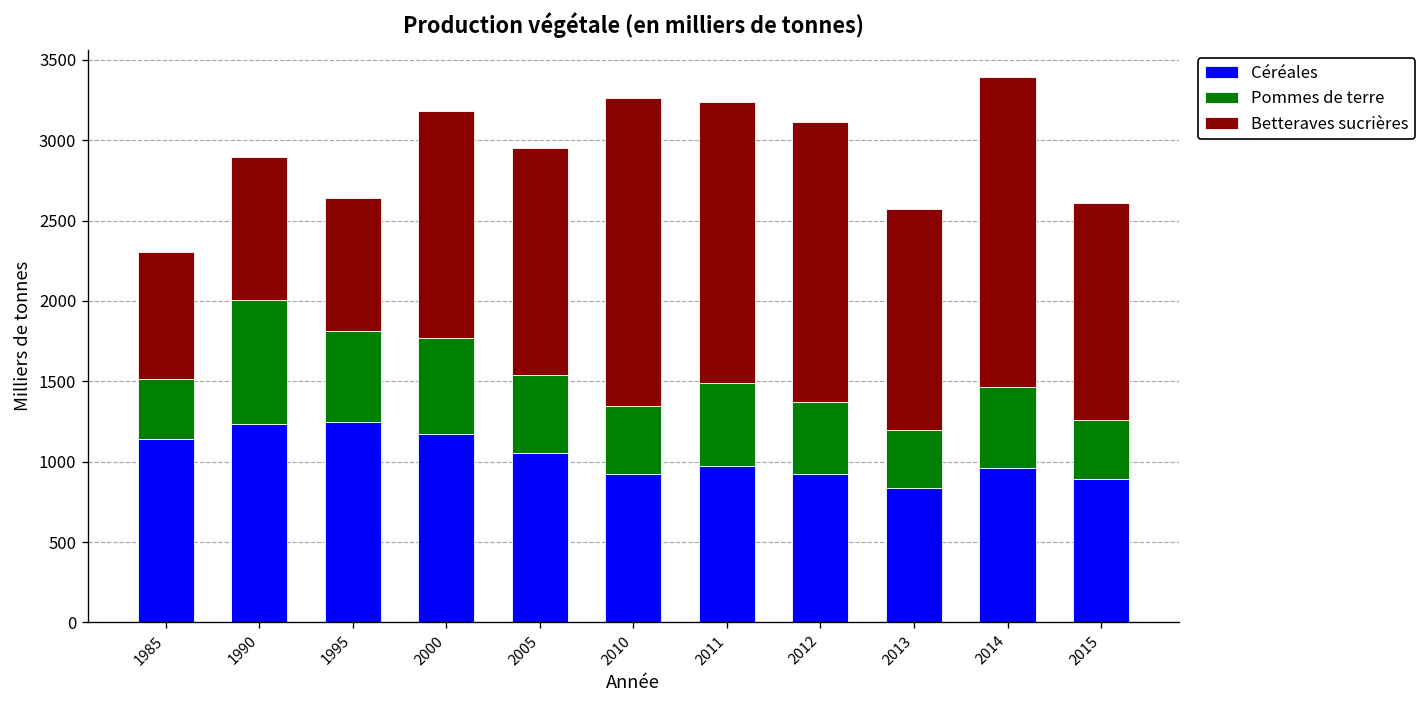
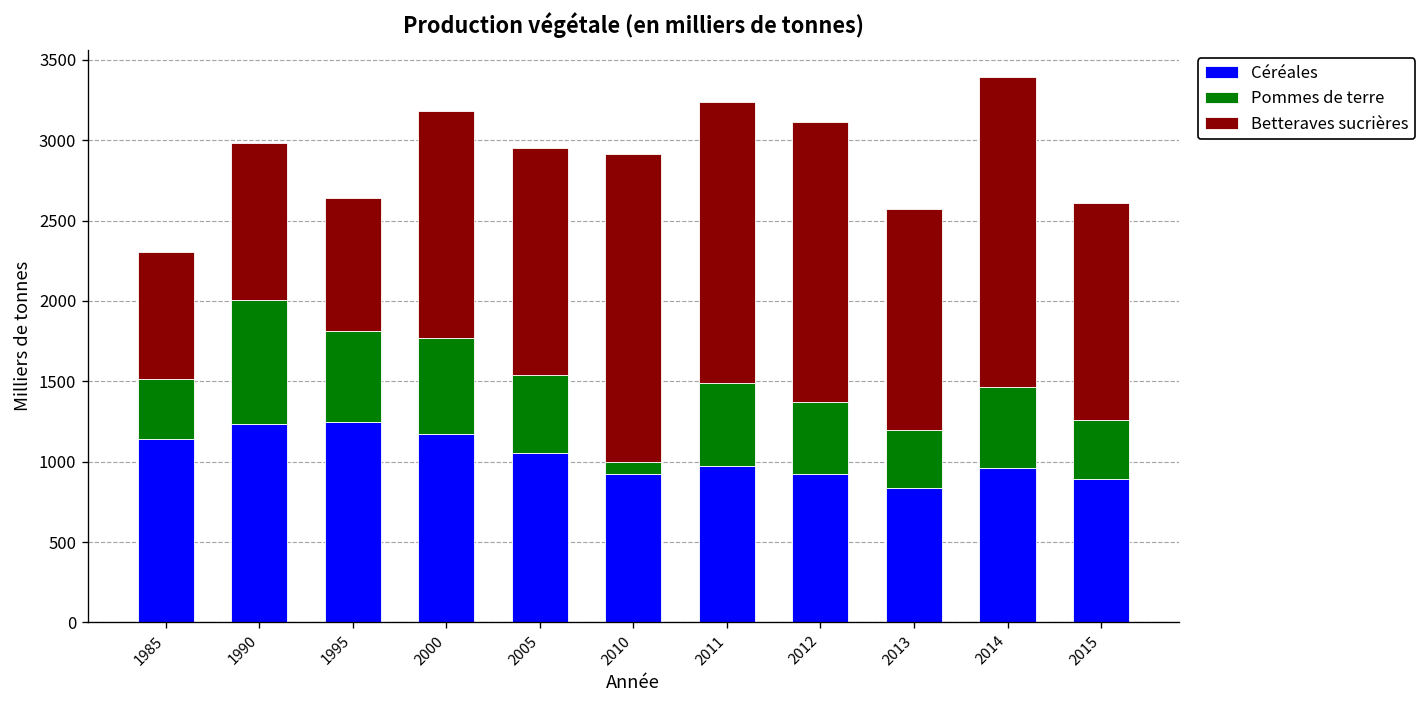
  {
    "Céréales": {
      "1985": 1140,
      "1990": 1240,
      "1995": 1250,
      "2000": 1170,
      "2005": 1060,
      "2010": 920,
      "2011": 970,
      "2012": 920,
      "2013": 840,
      "2014": 960,
      "2015": 890
    },
    "Pommes de terre": {
      "1985": 380,
      "1990": 770,
      "1995": 570,
      "2000": 600,
      "2005": 490,
-     "2010": 420,
+     "2010": 70,
      "2011": 520,
      "2012": 450,
      "2013": 360,
      "2014": 500,
      "2015": 370
    },
    "Betteraves sucrières": {
      "1985": 790,
-     "1990": 890,
+     "1990": 970,
      "1995": 820,
      "2000": 1410,
      "2005": 1410,
      "2010": 1920,
      "2011": 1750,
      "2012": 1750,
      "2013": 1380,
      "2014": 1920,
      "2015": 1360
    }
  }
